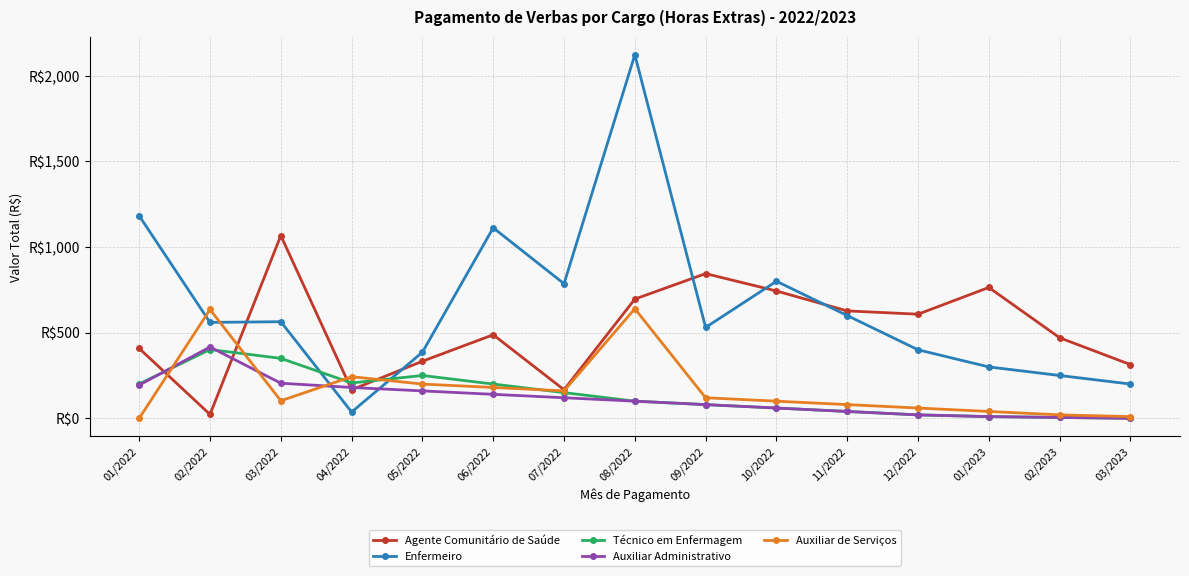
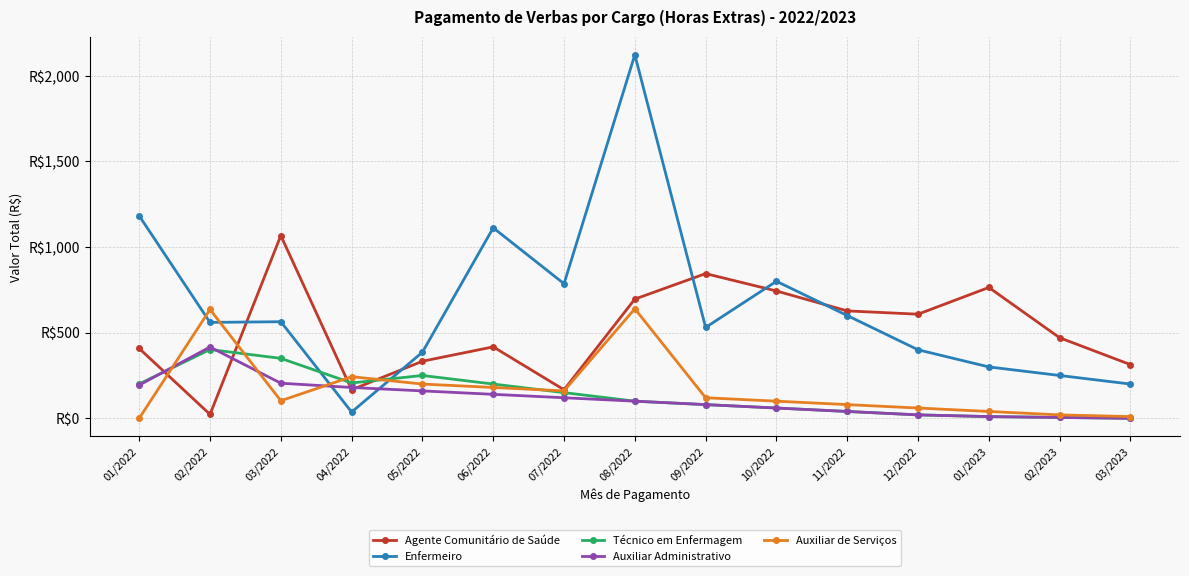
  {
    "Agente Comunitário de Saúde": {
      "01/2022": "R$410",
      "02/2022": "R$20",
      "03/2022": "R$1,070",
      "05/2022": "R$330",
-     "06/2022": "R$490",
+     "06/2022": "R$420",
      "08/2022": "R$700",
      "09/2022": "R$840",
      "10/2022": "R$740",
      "11/2022": "R$630",
      "12/2022": "R$610",
      "01/2023": "R$760",
      "02/2023": "R$470",
      "03/2023": "R$310"
    },
    "Enfermeiro": {
      "01/2022": "R$1,180",
      "02/2022": "R$560",
      "03/2022": "R$560",
      "04/2022": "R$40",
      "05/2022": "R$390",
      "06/2022": "R$1,110",
      "07/2022": "R$790",
      "08/2022": "R$2,120",
      "09/2022": "R$530",
      "10/2022": "R$800",
      "11/2022": "R$600",
      "12/2022": "R$400",
      "01/2023": "R$300",
      "02/2023": "R$250",
      "03/2023": "R$200"
    },
    "Técnico em Enfermagem": {
      "02/2022": "R$400",
      "03/2022": "R$350",
      "04/2022": "R$210",
      "05/2022": "R$250",
      "06/2022": "R$200"
    },
    "Auxiliar Administrativo": {
      "02/2022": "R$420",
      "03/2022": "R$200",
      "05/2022": "R$160",
      "06/2022": "R$140",
      "07/2022": "R$120"
    },
    "Auxiliar de Serviços": {
      "01/2022": "R$0",
      "02/2022": "R$640",
      "03/2022": "R$100",
      "04/2022": "R$240",
      "05/2022": "R$200",
      "06/2022": "R$180",
      "08/2022": "R$640",
      "09/2022": "R$120",
      "10/2022": "R$100",
      "11/2022": "R$80",
      "12/2022": "R$60",
      "01/2023": "R$40",
      "02/2023": "R$20"
    }
  }
